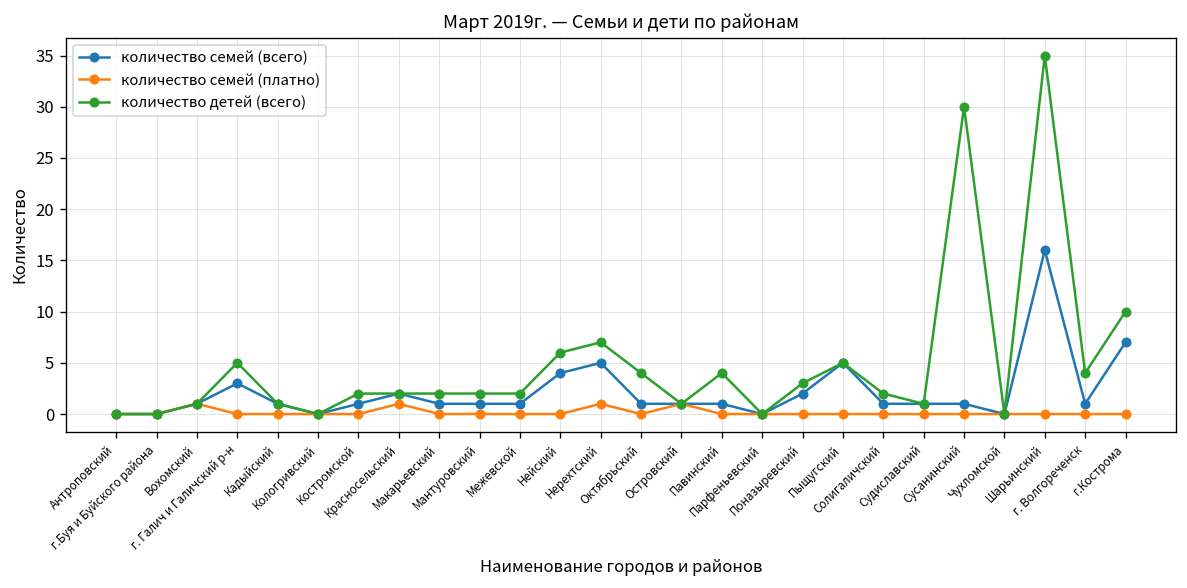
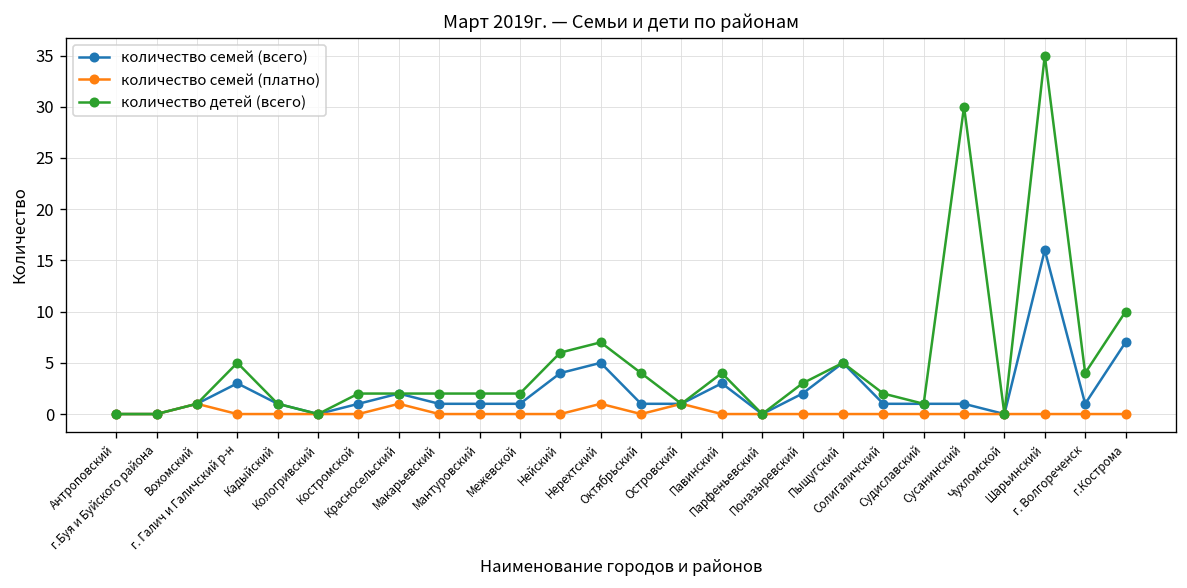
  {
    "количество семей (всего)": {
      "г. Галич и Галичский р-н": 3,
      "Костромской": 1,
      "Макарьевский": 1,
      "Мантуровский": 1,
      "Межевской": 1,
      "Нейский": 4,
      "Нерехтский": 5,
      "Октябрьский": 1,
-     "Павинский": 1,
+     "Павинский": 3,
      "Поназыревский": 2,
      "Солигаличский": 1,
      "Сусанинский": 1,
      "Шарьинский": 16,
      "г. Волгореченск": 1,
      "г.Кострома": 7
    },
    "количество семей (платно)": {
      "г. Галич и Галичский р-н": 0,
      "Кадыйский": 0,
      "Костромской": 0,
      "Красносельский": 1,
      "Макарьевский": 0,
      "Мантуровский": 0,
      "Межевской": 0,
      "Нейский": 0,
      "Нерехтский": 1,
      "Октябрьский": 0,
      "Павинский": 0,
      "Поназыревский": 0,
      "Пыщугский": 0,
      "Солигаличский": 0,
      "Судиславский": 0,
      "Сусанинский": 0,
      "Шарьинский": 0,
      "г. Волгореченск": 0,
      "г.Кострома": 0
    },
    "количество детей (всего)": {
      "г. Галич и Галичский р-н": 5,
      "Костромской": 2,
      "Макарьевский": 2,
      "Мантуровский": 2,
      "Межевской": 2,
      "Нейский": 6,
      "Нерехтский": 7,
      "Октябрьский": 4,
      "Павинский": 4,
      "Поназыревский": 3,
      "Солигаличский": 2,
      "Сусанинский": 30,
      "Шарьинский": 35,
      "г. Волгореченск": 4,
      "г.Кострома": 10
    }
  }
